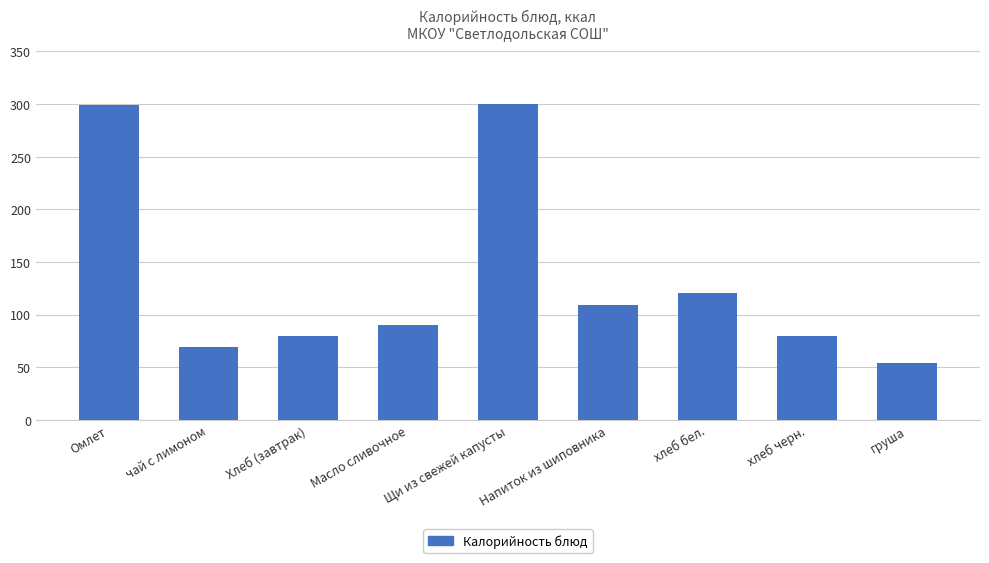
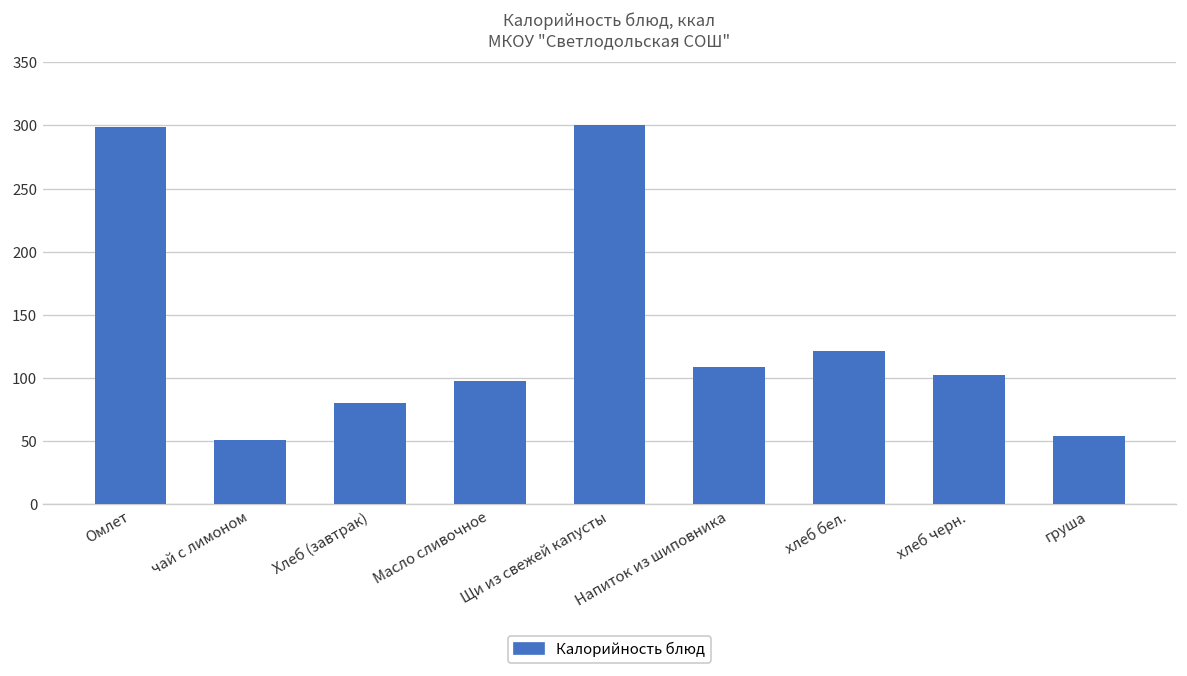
  {
    "Омлет": 299,
-   "чай с лимоном": 69,
+   "чай с лимоном": 51,
    "Хлеб (завтрак)": 80,
-   "Масло сливочное": 90,
+   "Масло сливочное": 98,
    "Щи из свежей капусты": 300,
    "Напиток из шиповника": 109,
    "хлеб бел.": 121,
-   "хлеб черн.": 80,
+   "хлеб черн.": 102,
    "груша": 54
  }
